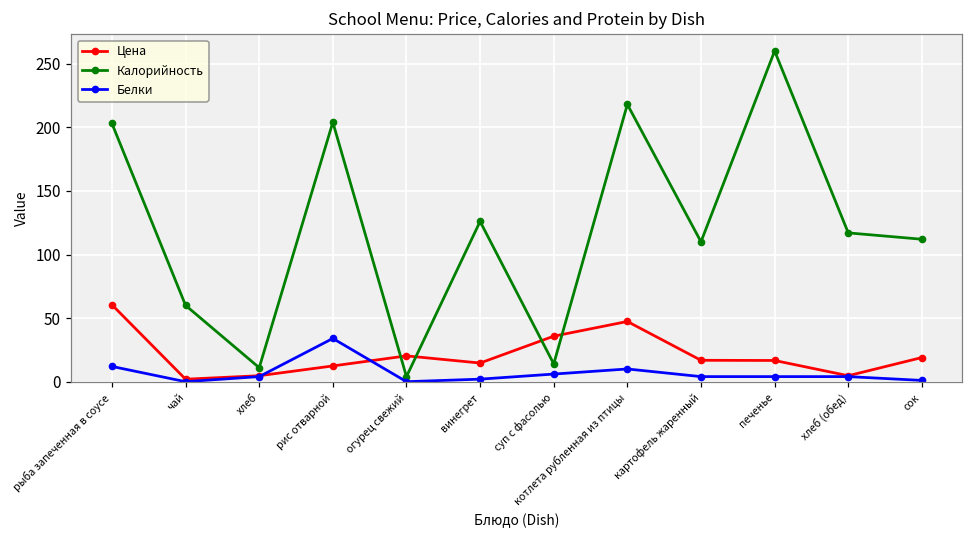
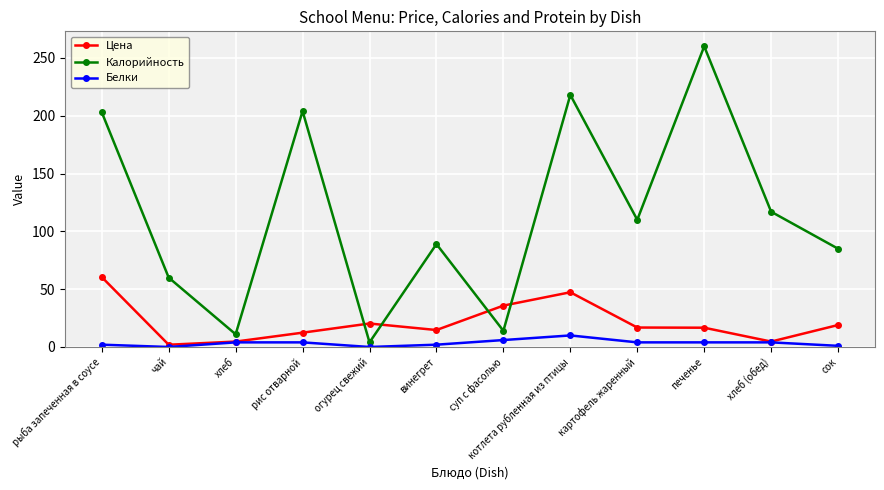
  {
    "Цена": {
      "рыба запеченная в соусе": 60,
      "рис отварной": 12,
      "огурец свежий": 20,
      "винегрет": 15,
      "суп с фасолью": 36,
      "котлета рубленная из птицы": 47,
      "картофель жаренный": 17,
      "печенье": 17,
      "сок": 19
    },
    "Калорийность": {
      "рыба запеченная в соусе": 203,
      "чай": 60,
      "хлеб": 11,
      "рис отварной": 204,
      "огурец свежий": 4,
-     "винегрет": 126,
+     "винегрет": 89,
      "суп с фасолью": 14,
      "котлета рубленная из птицы": 218,
      "картофель жаренный": 110,
      "печенье": 260,
      "хлеб (обед)": 117,
-     "сок": 112
+     "сок": 85
    },
    "Белки": {
-     "рыба запеченная в соусе": 12,
-     "рис отварной": 34,
+     "рыба запеченная в соусе": 2,
+     "рис отварной": 4,
      "огурец свежий": 0,
      "винегрет": 2,
      "суп с фасолью": 6,
      "котлета рубленная из птицы": 10,
      "картофель жаренный": 4,
      "печенье": 4,
      "сок": 1
    }
  }
